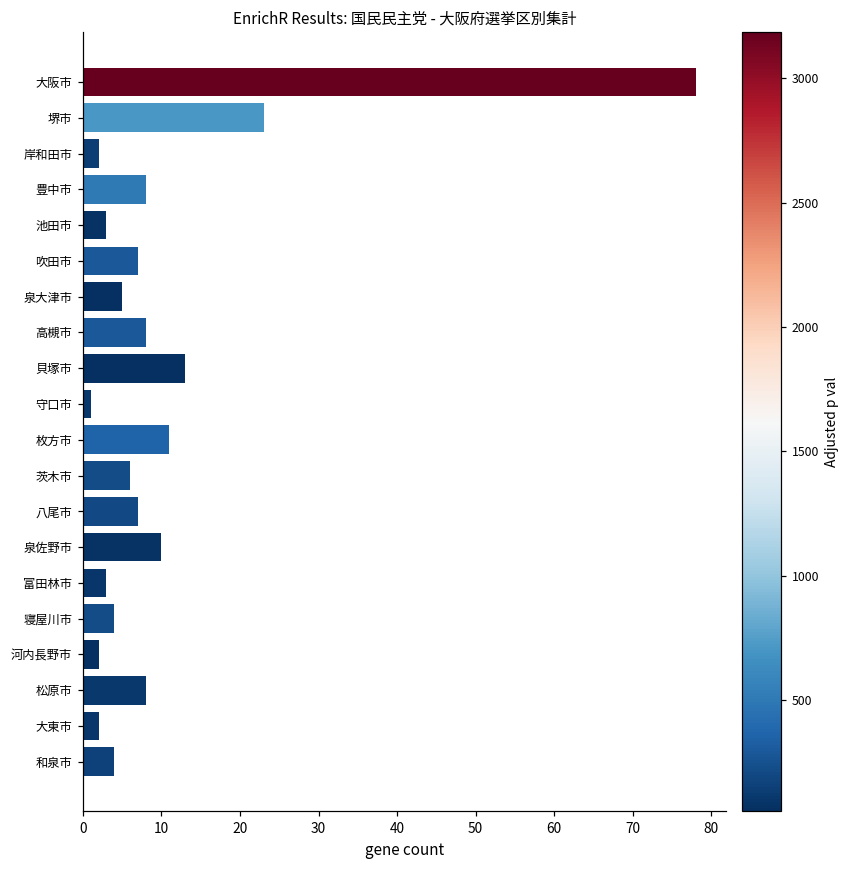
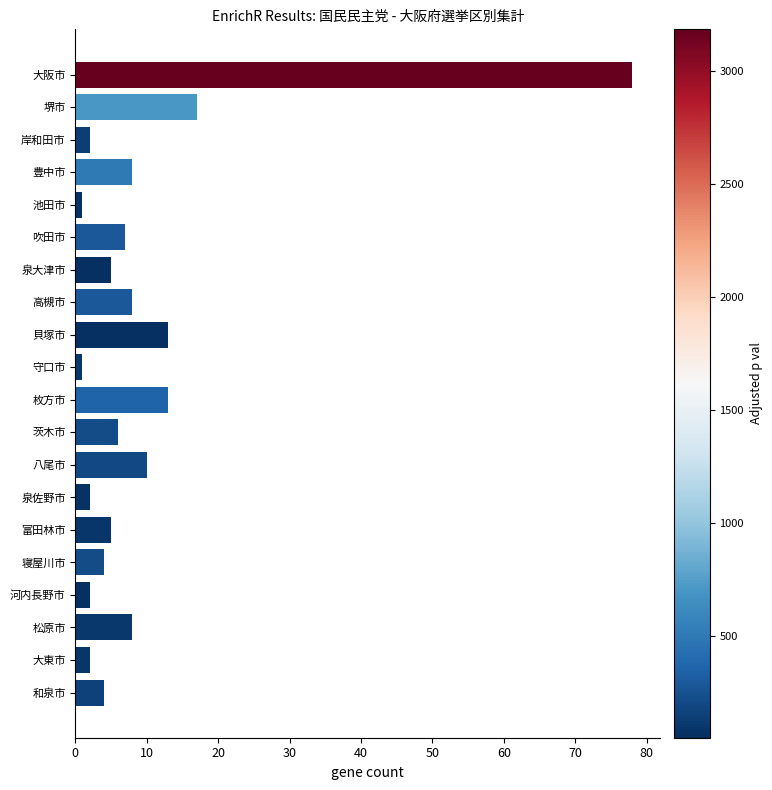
  {
    "大阪市": 78,
-   "堺市": 23,
+   "堺市": 17,
    "岸和田市": 2,
    "豊中市": 8,
-   "池田市": 3,
+   "池田市": 1,
    "吹田市": 7,
    "泉大津市": 5,
    "高槻市": 8,
    "貝塚市": 13,
    "守口市": 1,
-   "枚方市": 11,
+   "枚方市": 13,
    "茨木市": 6,
-   "八尾市": 7,
-   "泉佐野市": 10,
-   "富田林市": 3,
+   "八尾市": 10,
+   "泉佐野市": 2,
+   "富田林市": 5,
    "寝屋川市": 4,
    "河内長野市": 2,
    "松原市": 8,
    "大東市": 2,
    "和泉市": 4
  }
